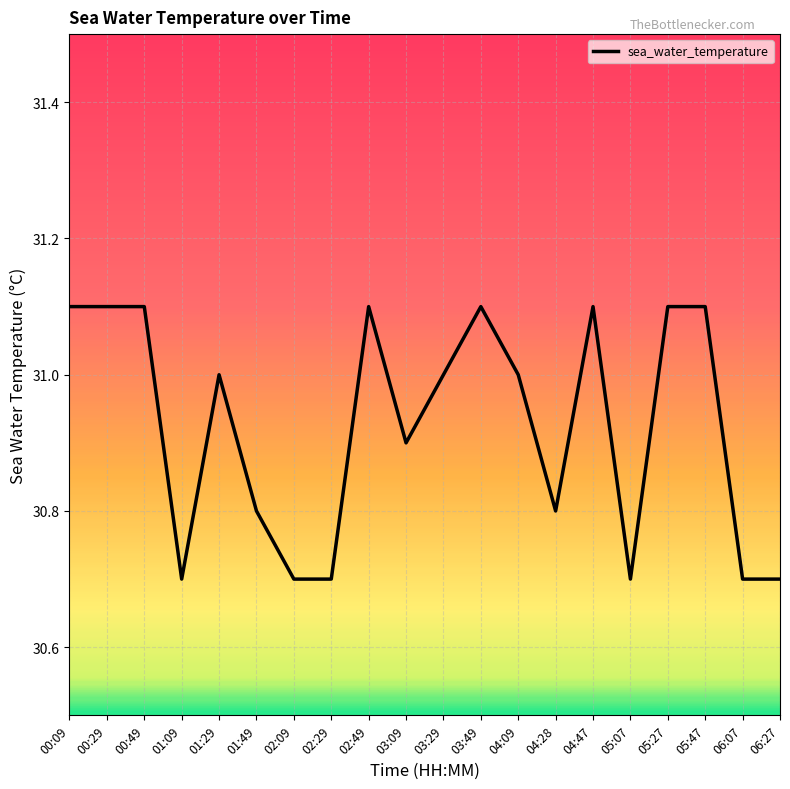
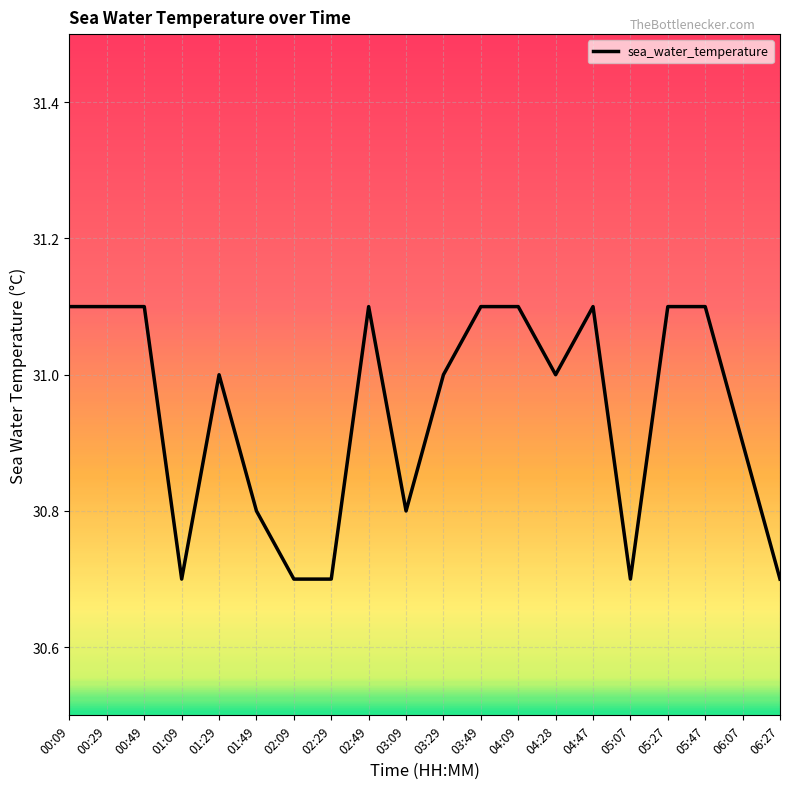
  {
    "00:09": 31.1,
    "00:29": 31.1,
    "00:49": 31.1,
    "01:09": 30.7,
    "01:29": 31.0,
    "01:49": 30.8,
    "02:09": 30.7,
    "02:29": 30.7,
    "02:49": 31.1,
-   "03:09": 30.9,
+   "03:09": 30.8,
    "03:29": 31.0,
    "03:49": 31.1,
-   "04:09": 31.0,
-   "04:28": 30.8,
+   "04:09": 31.1,
+   "04:28": 31.0,
    "04:47": 31.1,
    "05:07": 30.7,
    "05:27": 31.1,
    "05:47": 31.1,
-   "06:07": 30.7,
+   "06:07": 30.9,
    "06:27": 30.7
  }
